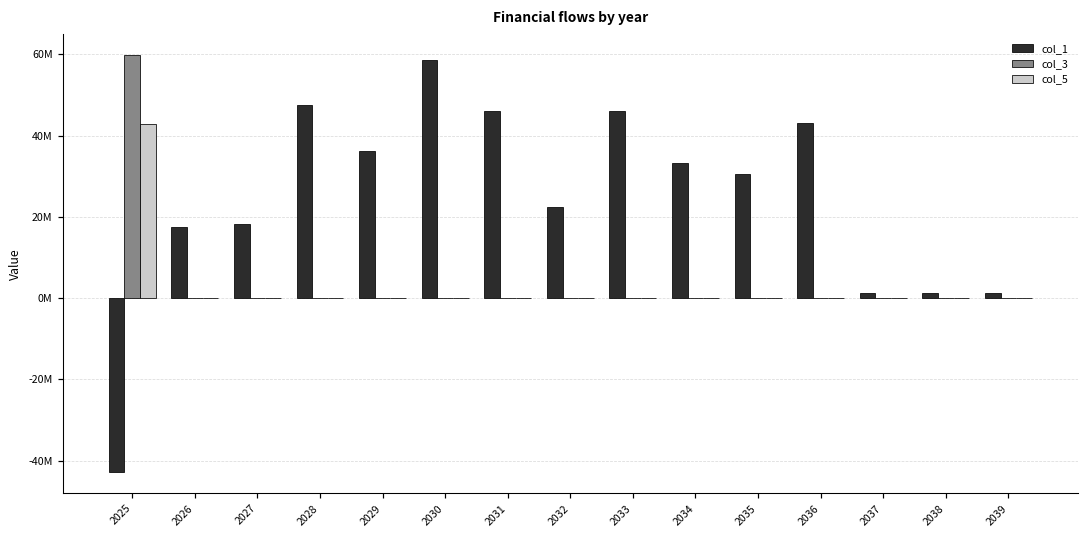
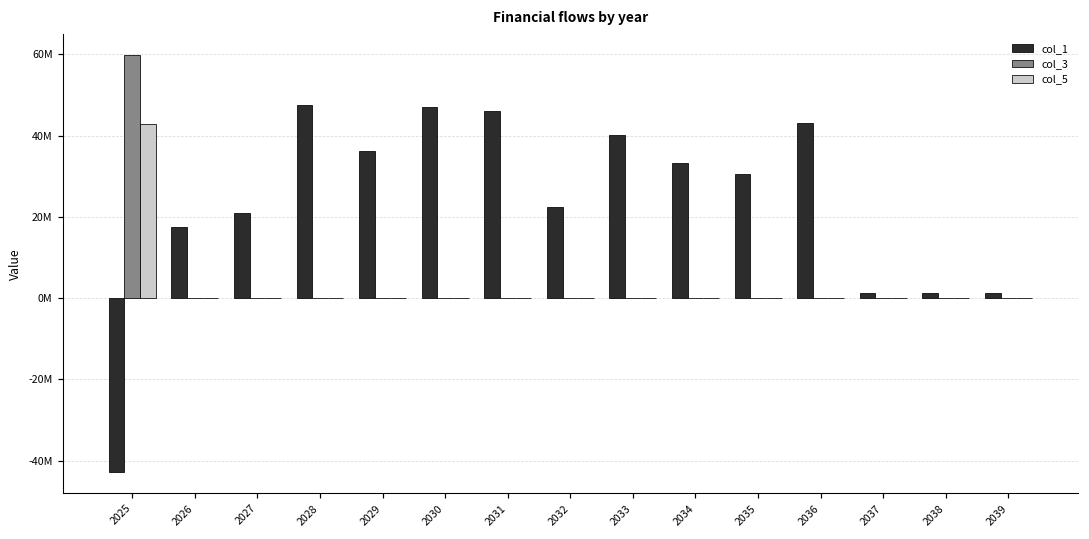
  {
    "col_1": {
      "2025": -43000000,
      "2026": 18000000,
-     "2027": 18000000,
+     "2027": 21000000,
      "2028": 47000000,
      "2029": 36000000,
-     "2030": 59000000,
+     "2030": 47000000,
      "2031": 46000000,
      "2032": 22000000,
-     "2033": 46000000,
+     "2033": 40000000,
      "2034": 33000000,
      "2035": 31000000,
      "2036": 43000000,
      "2037": 1000000,
      "2038": 1000000,
      "2039": 1000000
    },
    "col_3": {
      "2025": 60000000,
      "2026": 0,
      "2027": 0,
      "2028": 0,
      "2029": 0,
      "2030": 0,
      "2031": 0,
      "2032": 0,
      "2033": 0,
      "2034": 0,
      "2035": 0,
      "2036": 0,
      "2037": 0,
      "2038": 0,
      "2039": 0
    },
    "col_5": {
      "2025": 43000000,
      "2026": 0,
      "2027": 0,
      "2028": 0,
      "2029": 0,
      "2030": 0,
      "2031": 0,
      "2032": 0,
      "2033": 0,
      "2034": 0,
      "2035": 0,
      "2036": 0,
      "2037": 0,
      "2038": 0,
      "2039": 0
    }
  }
